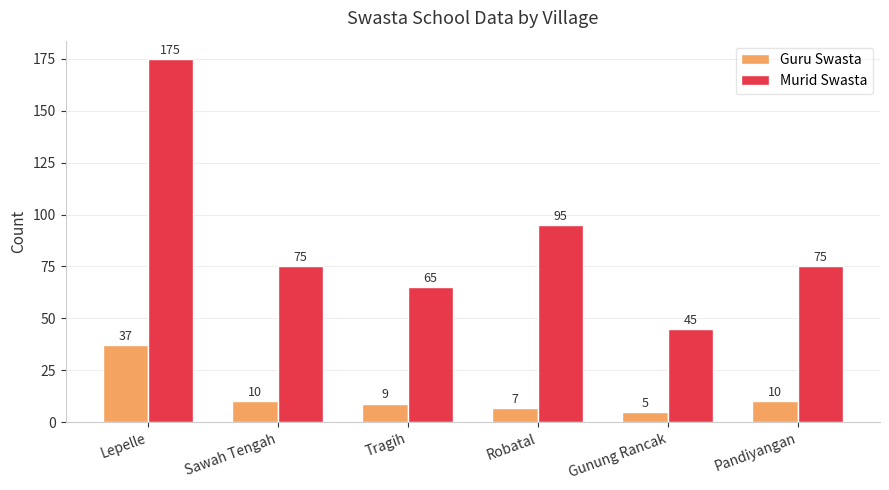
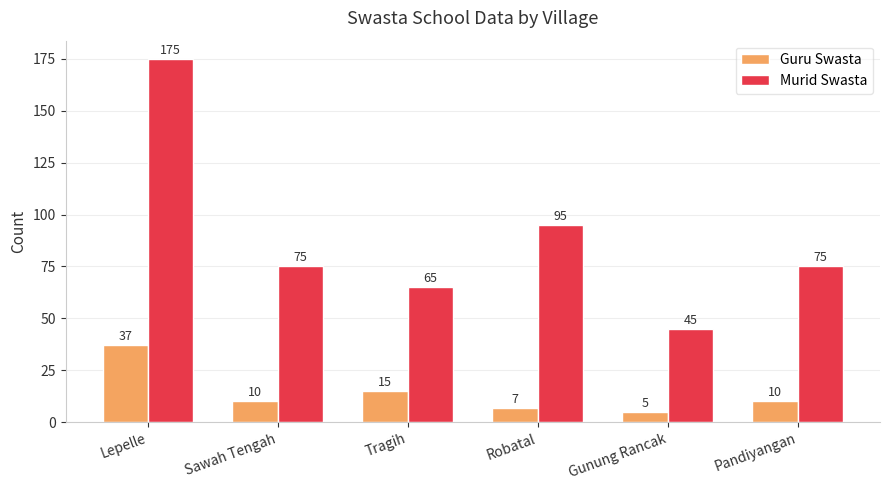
  {
    "Guru Swasta": {
      "Lepelle": 37,
      "Sawah Tengah": 10,
-     "Tragih": 9,
+     "Tragih": 15,
      "Robatal": 7,
      "Gunung Rancak": 5,
      "Pandiyangan": 10
    },
    "Murid Swasta": {
      "Lepelle": 175,
      "Sawah Tengah": 75,
      "Tragih": 65,
      "Robatal": 95,
      "Gunung Rancak": 45,
      "Pandiyangan": 75
    }
  }
